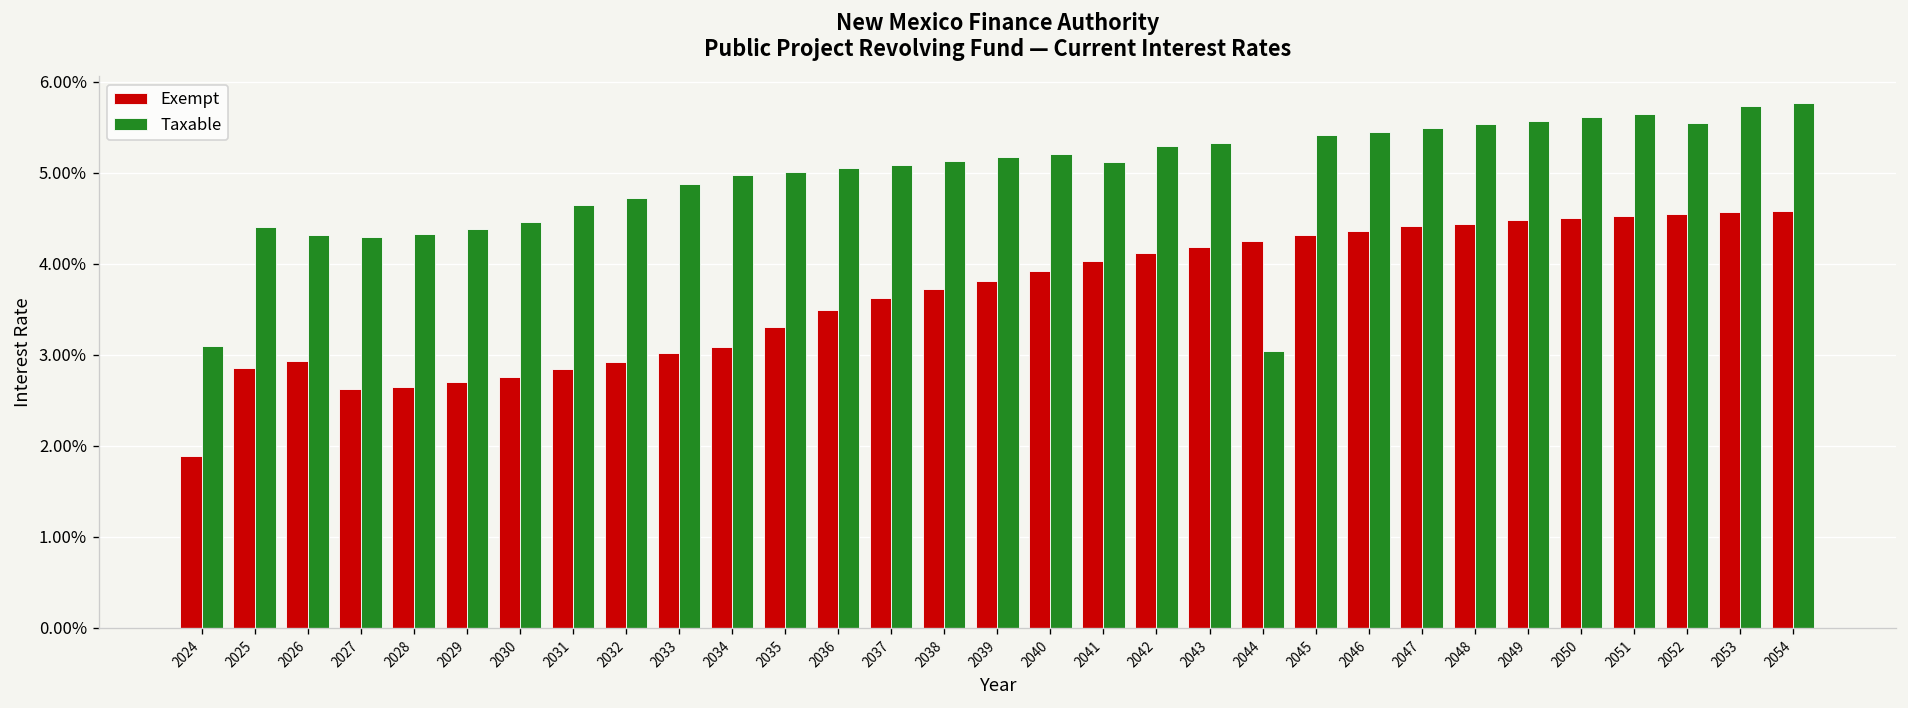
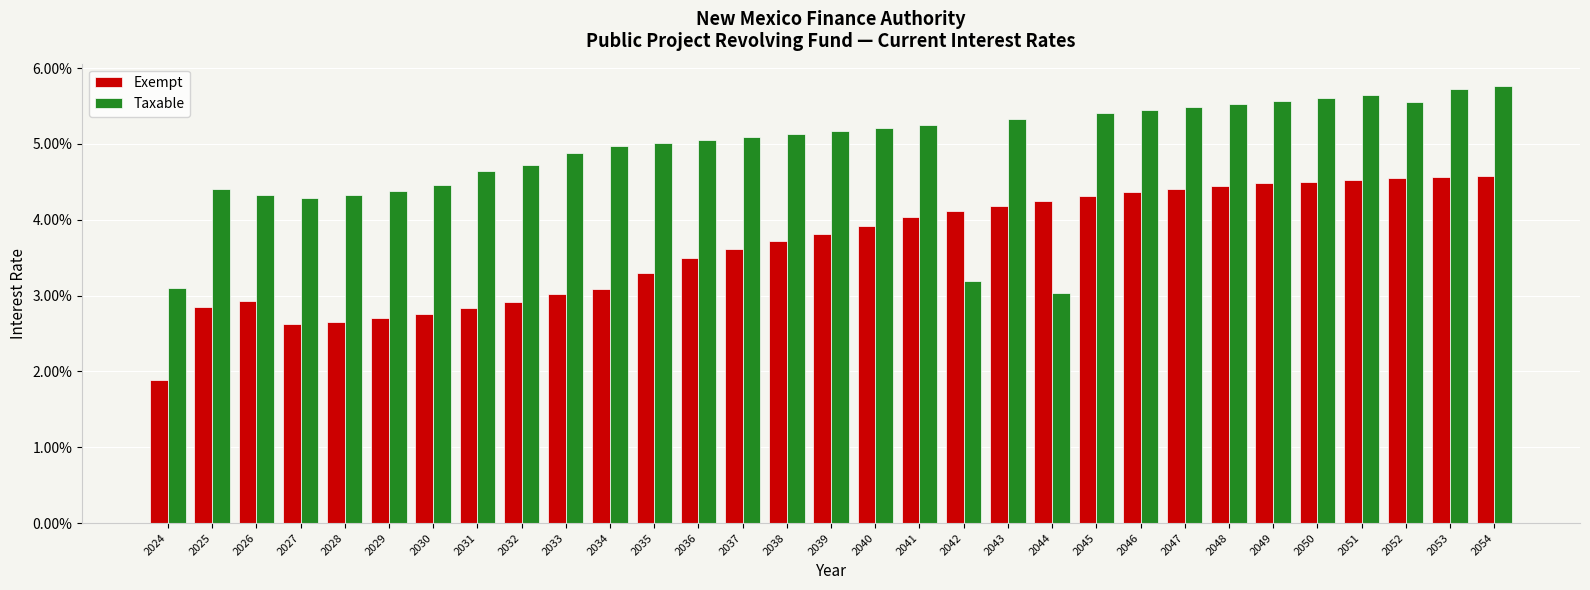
  {
    "Exempt": {
      "2024": "1.9%",
      "2025": "2.9%",
      "2026": "2.9%",
      "2027": "2.6%",
      "2028": "2.7%",
      "2029": "2.7%",
      "2030": "2.8%",
      "2031": "2.8%",
      "2032": "2.9%",
      "2033": "3.0%",
      "2034": "3.1%",
      "2035": "3.3%",
      "2036": "3.5%",
      "2037": "3.6%",
      "2038": "3.7%",
      "2039": "3.8%",
      "2040": "3.9%",
      "2041": "4.0%",
      "2042": "4.1%",
      "2043": "4.2%",
      "2044": "4.3%",
      "2045": "4.3%",
      "2046": "4.4%",
      "2047": "4.4%",
      "2048": "4.4%",
      "2049": "4.5%",
      "2050": "4.5%",
      "2051": "4.5%",
      "2052": "4.6%",
      "2053": "4.6%",
      "2054": "4.6%"
    },
    "Taxable": {
      "2024": "3.1%",
      "2025": "4.4%",
      "2026": "4.3%",
      "2027": "4.3%",
      "2028": "4.3%",
      "2029": "4.4%",
      "2030": "4.5%",
      "2031": "4.6%",
      "2032": "4.7%",
      "2033": "4.9%",
      "2034": "5.0%",
      "2035": "5.0%",
      "2036": "5.1%",
      "2037": "5.1%",
      "2038": "5.1%",
      "2039": "5.2%",
      "2040": "5.2%",
-     "2041": "5.1%",
-     "2042": "5.3%",
+     "2041": "5.3%",
+     "2042": "3.2%",
      "2043": "5.3%",
      "2044": "3.0%",
      "2045": "5.4%",
      "2046": "5.5%",
      "2047": "5.5%",
      "2048": "5.5%",
      "2049": "5.6%",
      "2050": "5.6%",
      "2051": "5.7%",
      "2052": "5.6%",
      "2053": "5.7%",
      "2054": "5.8%"
    }
  }
